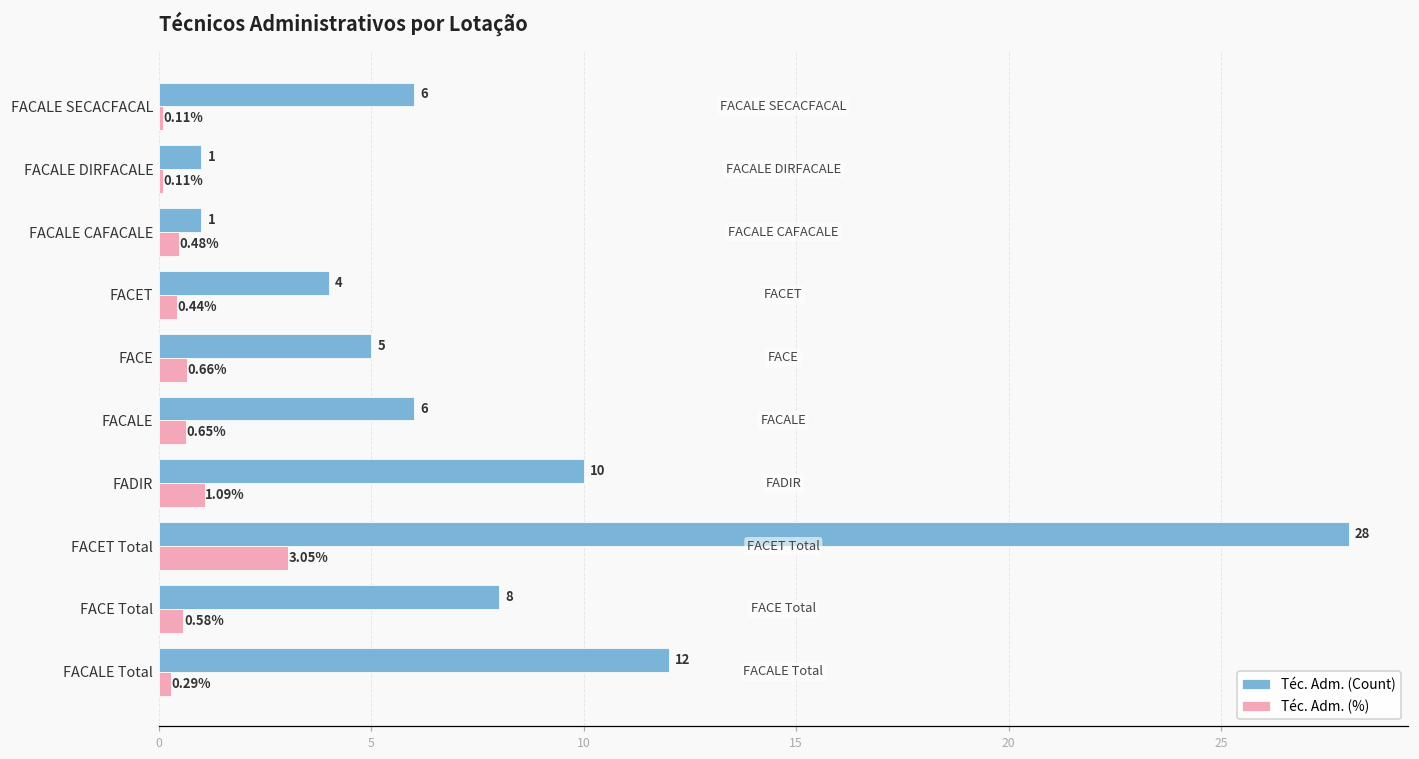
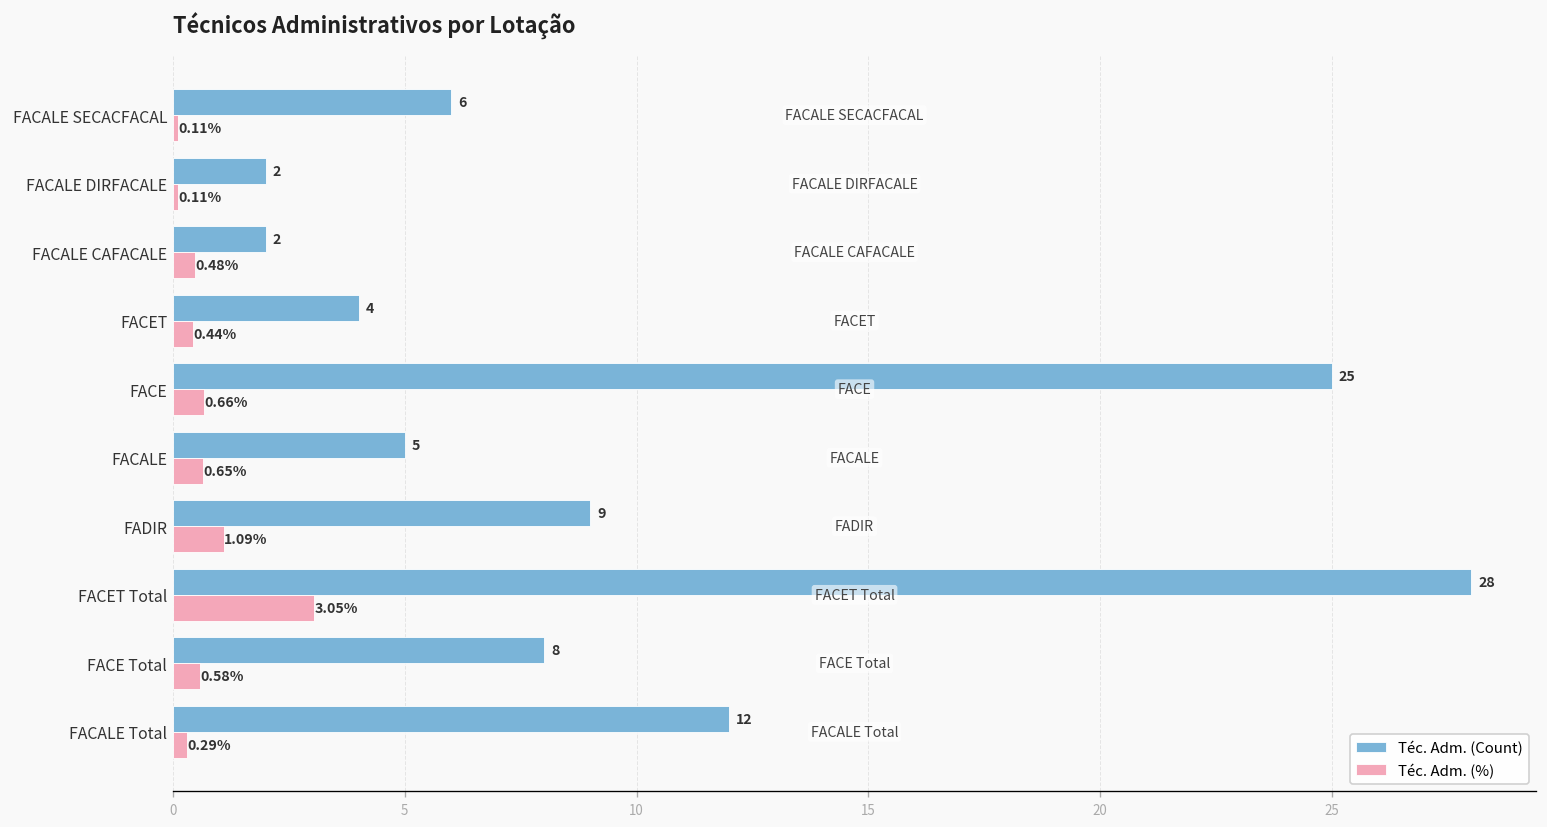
  {
    "Téc. Adm. (Count)": {
      "FACALE SECACFACAL": "6",
-     "FACALE DIRFACALE": "1",
-     "FACALE CAFACALE": "1",
+     "FACALE DIRFACALE": "2",
+     "FACALE CAFACALE": "2",
      "FACET": "4",
-     "FACE": "5",
-     "FACALE": "6",
-     "FADIR": "10",
+     "FACE": "25",
+     "FACALE": "5",
+     "FADIR": "9",
      "FACET Total": "28",
      "FACE Total": "8",
      "FACALE Total": "12"
    },
    "Téc. Adm. (%)": {
      "FACALE SECACFACAL": "0.11%",
      "FACALE DIRFACALE": "0.11%",
      "FACALE CAFACALE": "0.48%",
      "FACET": "0.44%",
      "FACE": "0.66%",
      "FACALE": "0.65%",
      "FADIR": "1.09%",
      "FACET Total": "3.05%",
      "FACE Total": "0.58%",
      "FACALE Total": "0.29%"
    }
  }
